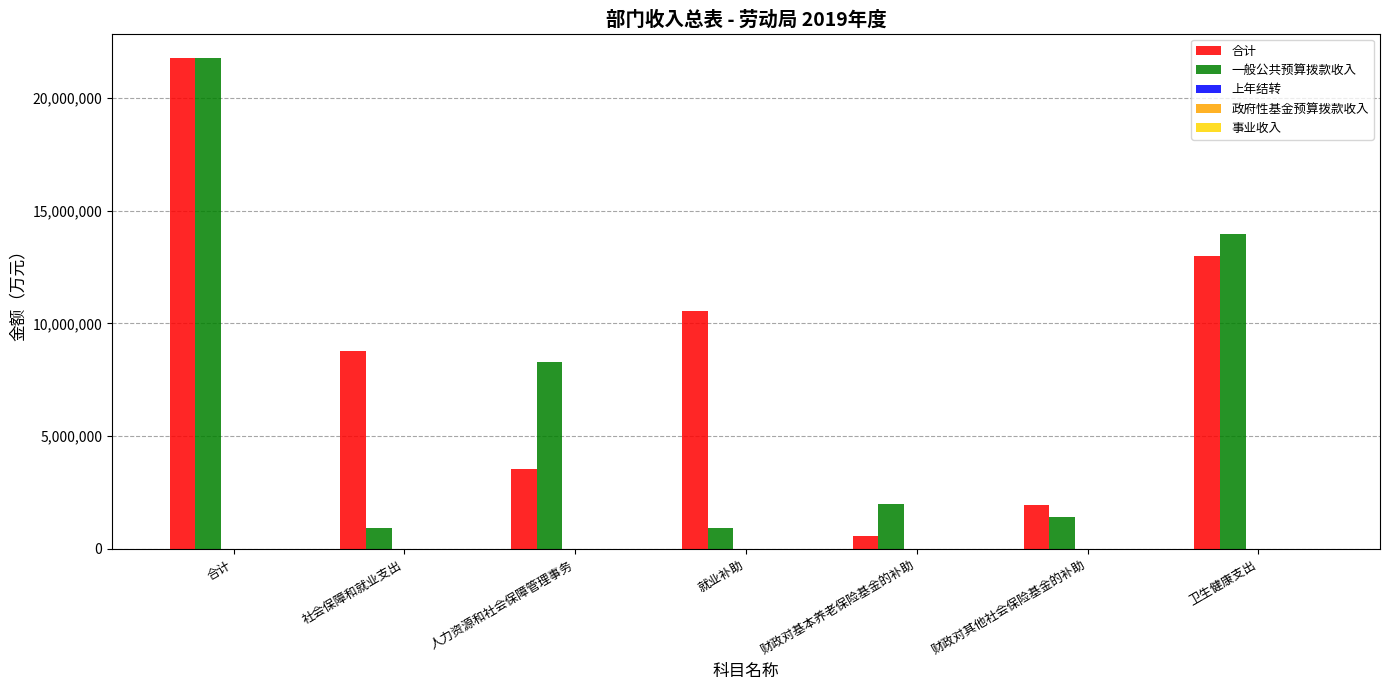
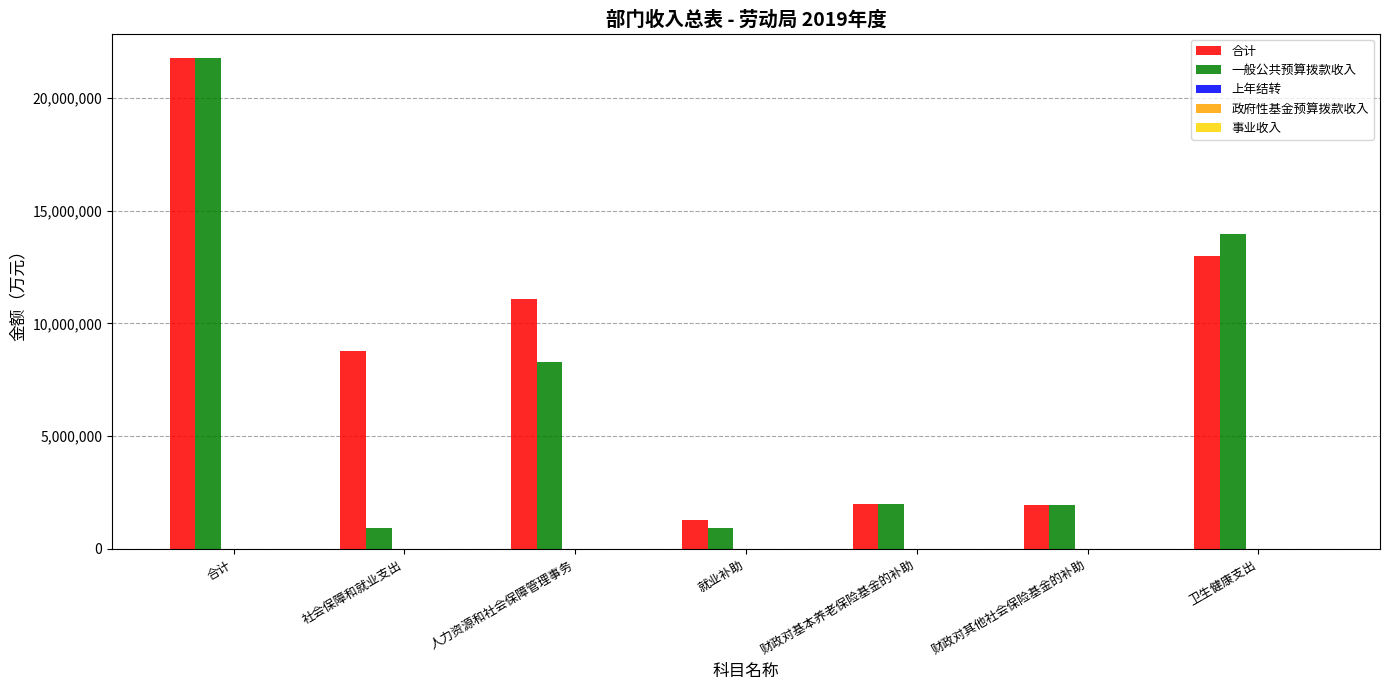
  {
    "合计": {
      "合计": "21,800,000",
      "社会保障和就业支出": "8,800,000",
-     "人力资源和社会保障管理事务": "3,500,000",
-     "就业补助": "10,500,000",
-     "财政对基本养老保险基金的补助": "600,000",
+     "人力资源和社会保障管理事务": "11,100,000",
+     "就业补助": "1,300,000",
+     "财政对基本养老保险基金的补助": "2,000,000",
      "财政对其他社会保险基金的补助": "1,900,000",
      "卫生健康支出": "13,000,000"
    },
    "一般公共预算拨款收入": {
      "合计": "21,800,000",
      "社会保障和就业支出": "900,000",
      "人力资源和社会保障管理事务": "8,300,000",
      "就业补助": "900,000",
      "财政对基本养老保险基金的补助": "2,000,000",
-     "财政对其他社会保险基金的补助": "1,400,000",
+     "财政对其他社会保险基金的补助": "1,900,000",
      "卫生健康支出": "14,000,000"
    },
    "上年结转": {
      "合计": "0",
      "社会保障和就业支出": "0",
      "人力资源和社会保障管理事务": "0",
      "就业补助": "0",
      "财政对基本养老保险基金的补助": "0",
      "财政对其他社会保险基金的补助": "0",
      "卫生健康支出": "0"
    }
  }
